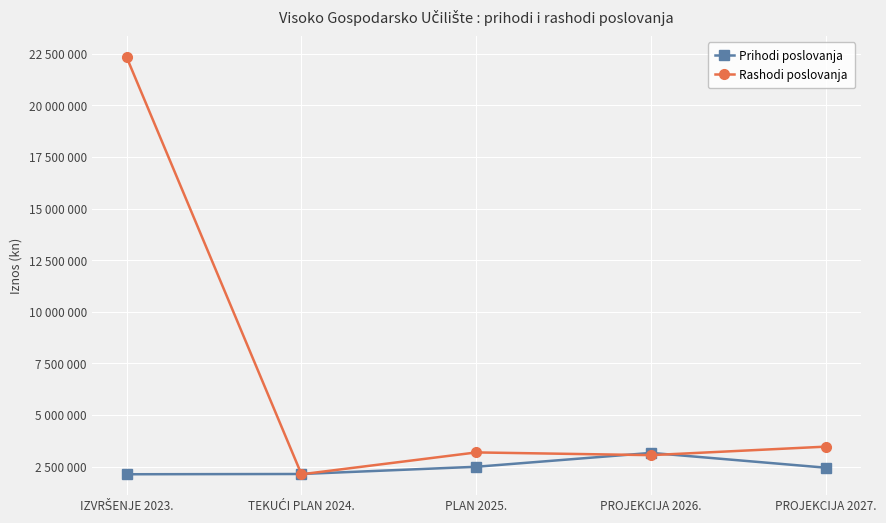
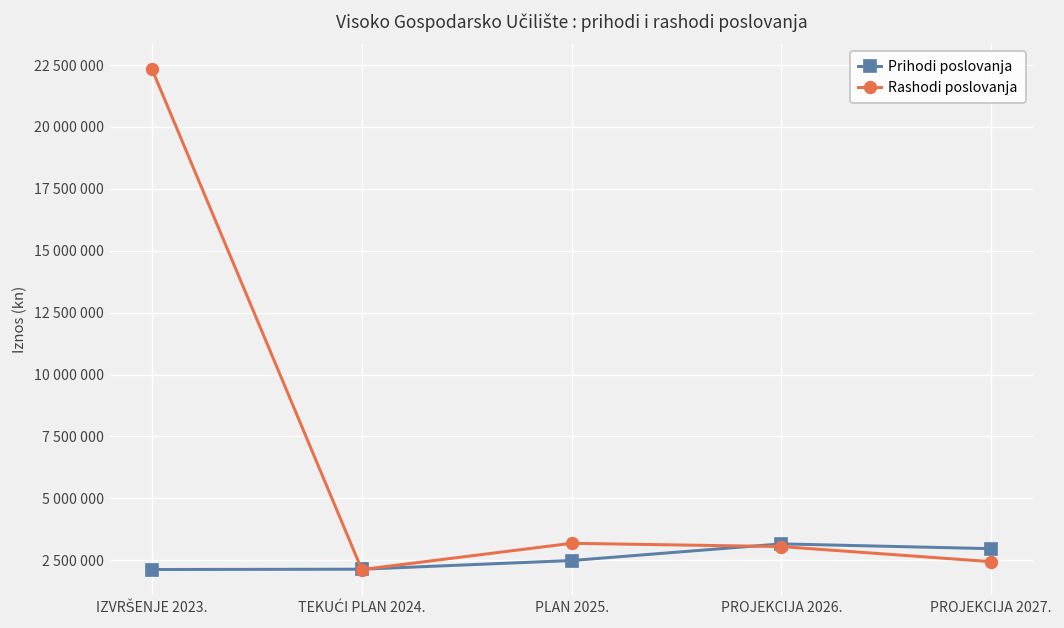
  {
    "Prihodi poslovanja": {
      "IZVRŠENJE 2023.": 2100000,
      "PLAN 2025.": 2500000,
-     "PROJEKCIJA 2027.": 2400000
+     "PROJEKCIJA 2027.": 3000000
    },
    "Rashodi poslovanja": {
      "IZVRŠENJE 2023.": 22300000,
      "PLAN 2025.": 3200000,
-     "PROJEKCIJA 2027.": 3500000
+     "PROJEKCIJA 2027.": 2400000
    }
  }
